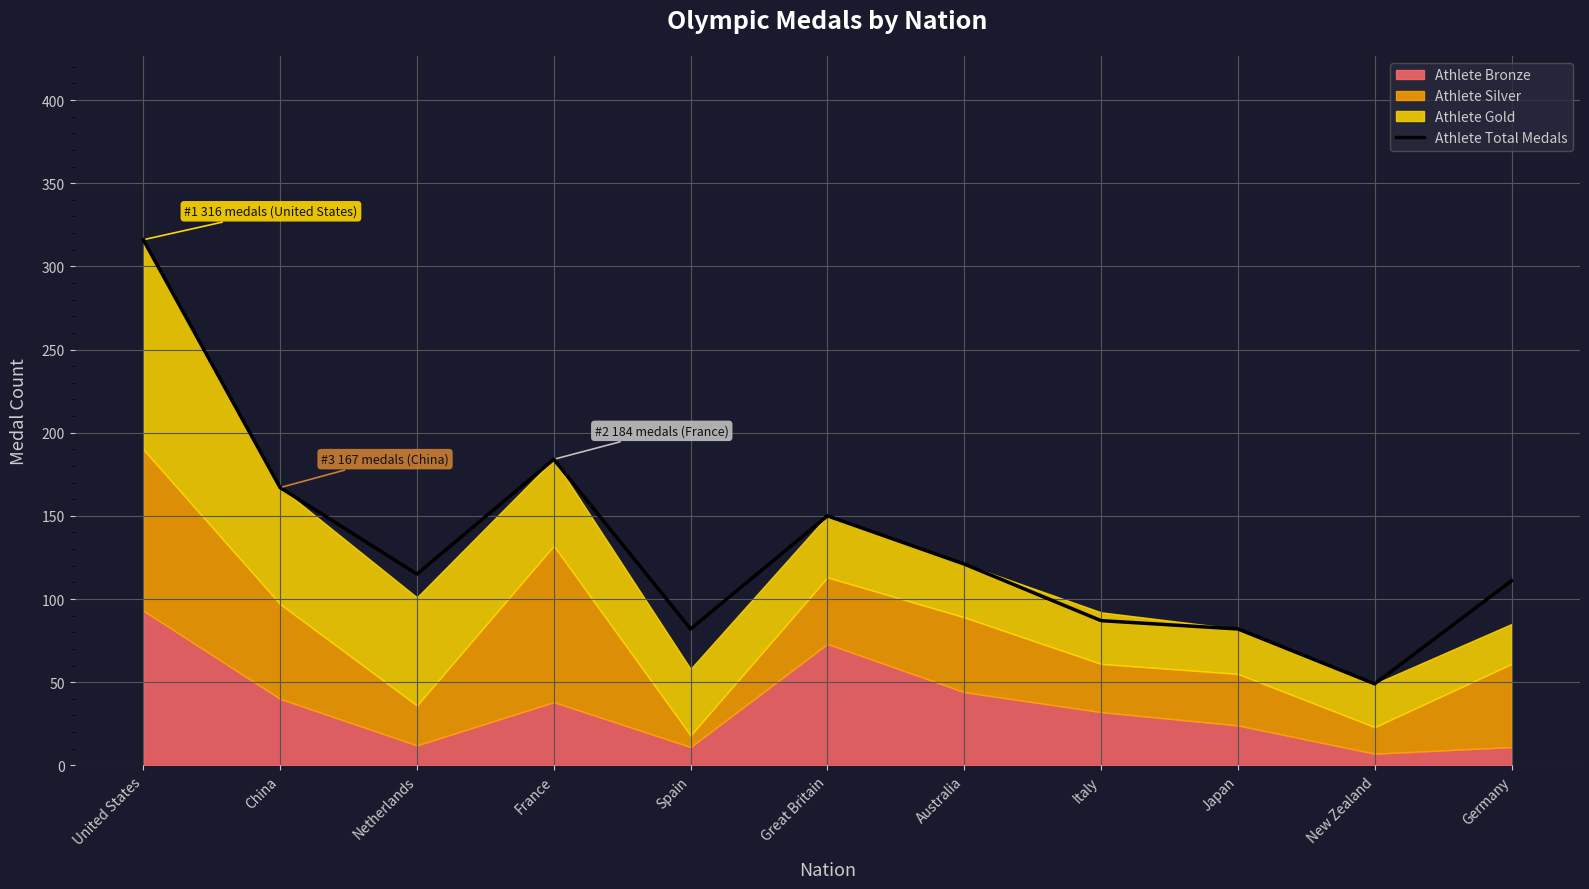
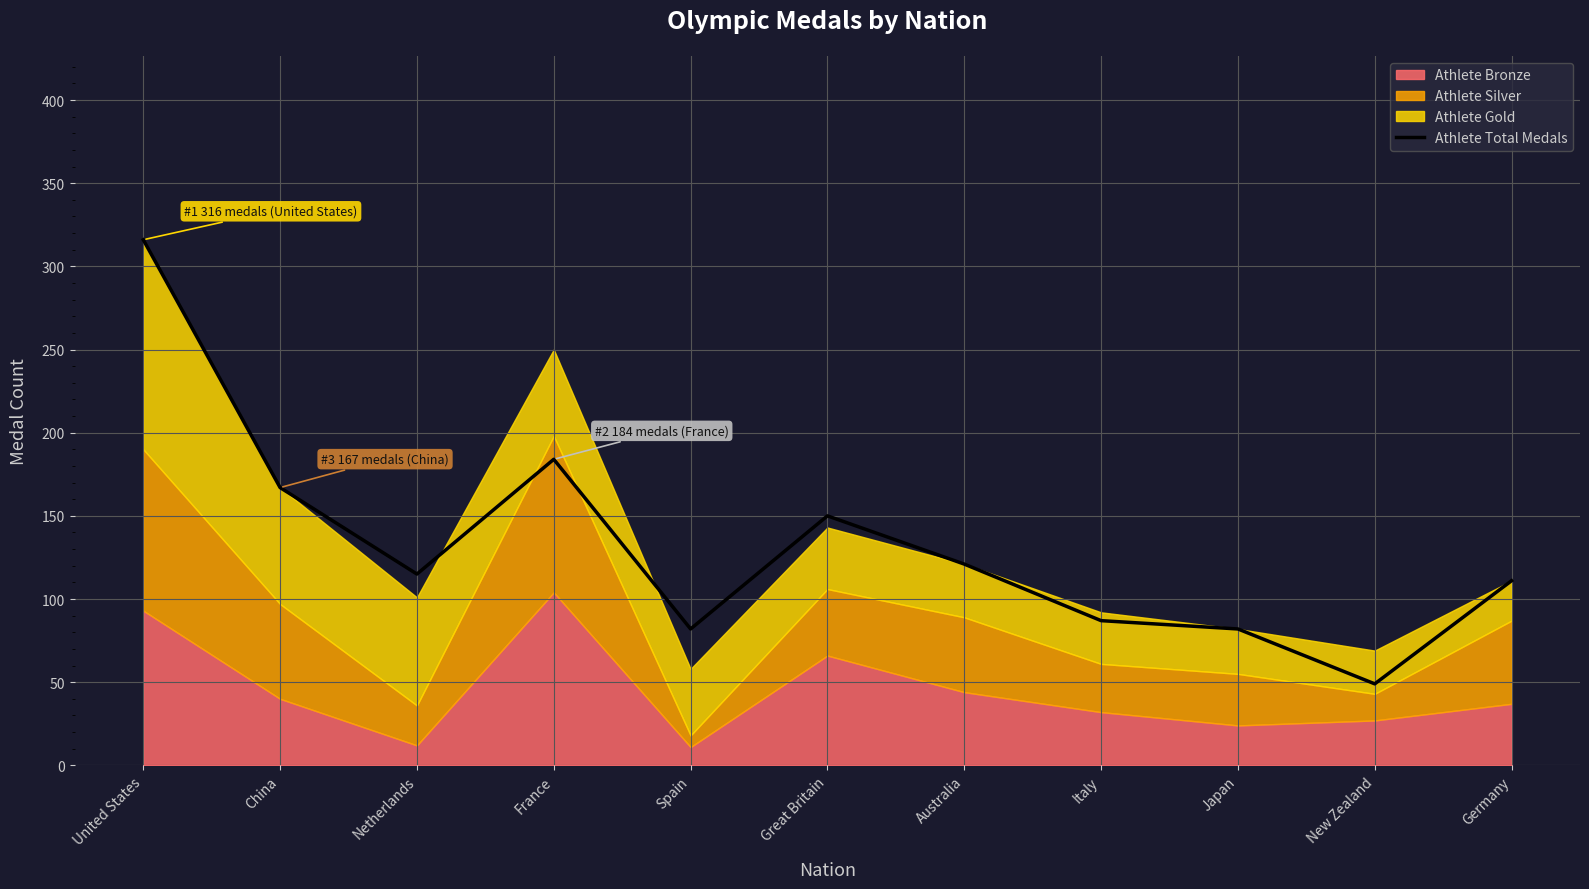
  {
    "Athlete Bronze": {
      "United States": 93,
      "China": 40,
      "Netherlands": 12,
-     "France": 38,
+     "France": 104,
      "Spain": 11,
-     "Great Britain": 73,
+     "Great Britain": 66,
      "Australia": 44,
      "Italy": 32,
      "Japan": 24,
-     "New Zealand": 7,
-     "Germany": 11
+     "New Zealand": 27,
+     "Germany": 37
    },
    "Athlete Total Medals": {
      "Netherlands": 115,
      "Spain": 82,
      "Italy": 87
    }
  }
